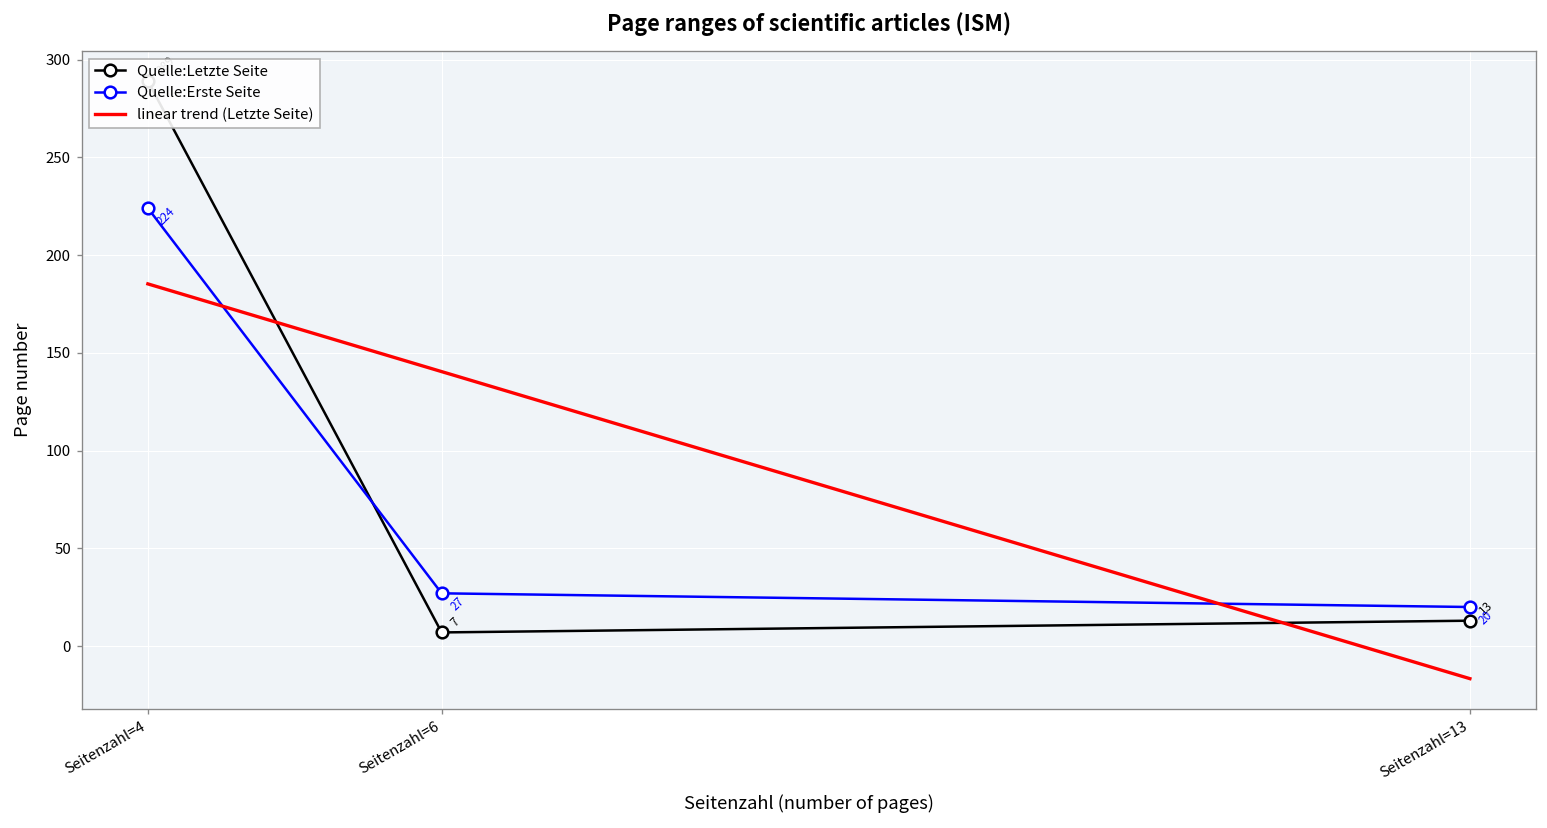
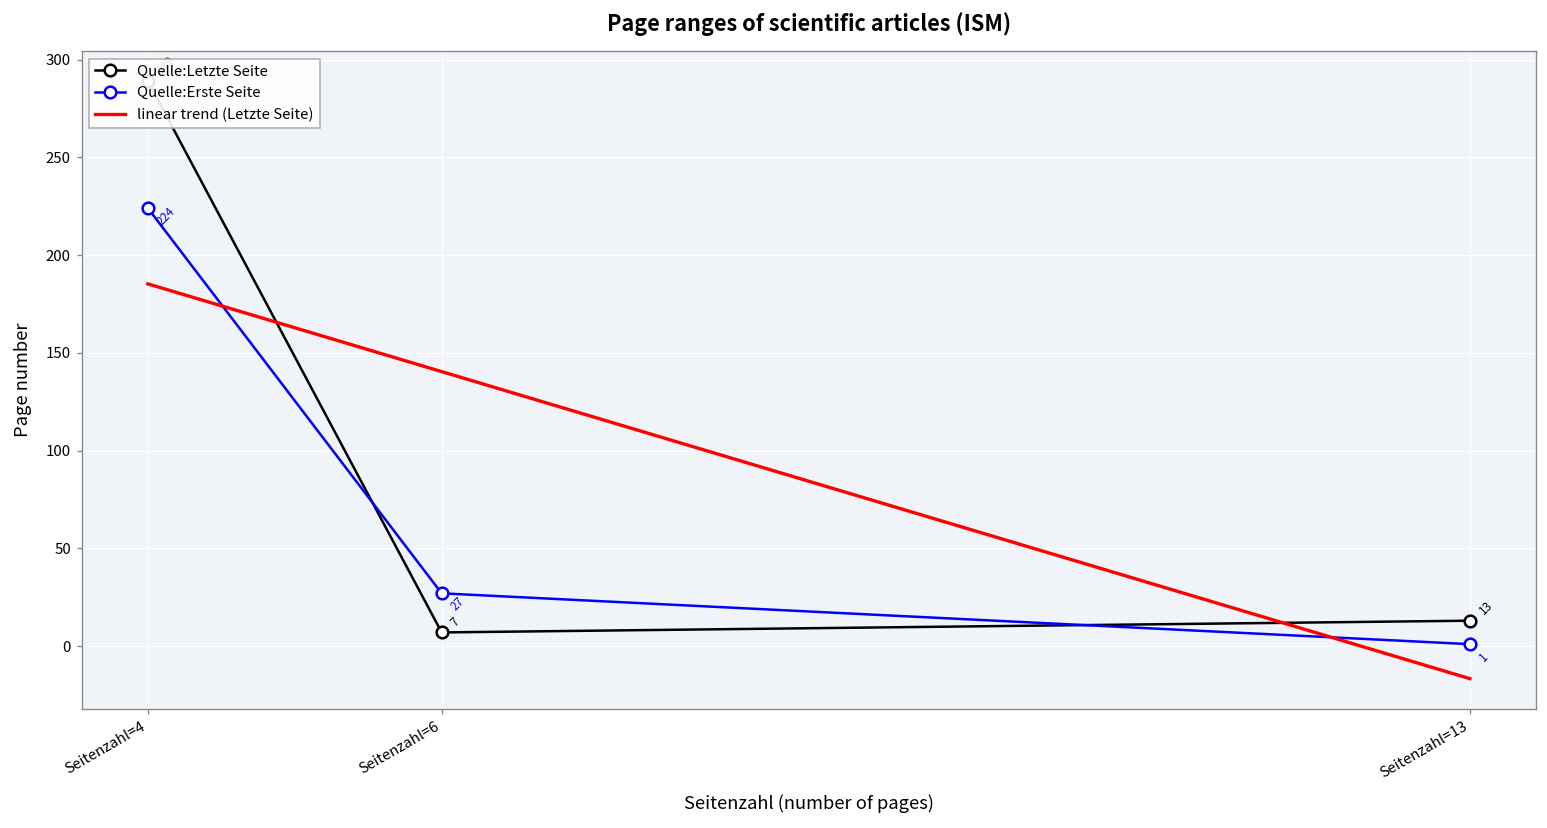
  {
    "Quelle:Letzte Seite": {
      "Seitenzahl=6": 7,
      "Seitenzahl=13": 13
    },
    "Quelle:Erste Seite": {
      "Seitenzahl=4": 224,
      "Seitenzahl=6": 27,
-     "Seitenzahl=13": 20
+     "Seitenzahl=13": 1
    },
    "linear trend (Letzte Seite)": {
      "Seitenzahl=4": 185,
      "Seitenzahl=6": 140,
      "Seitenzahl=13": -17
    }
  }
